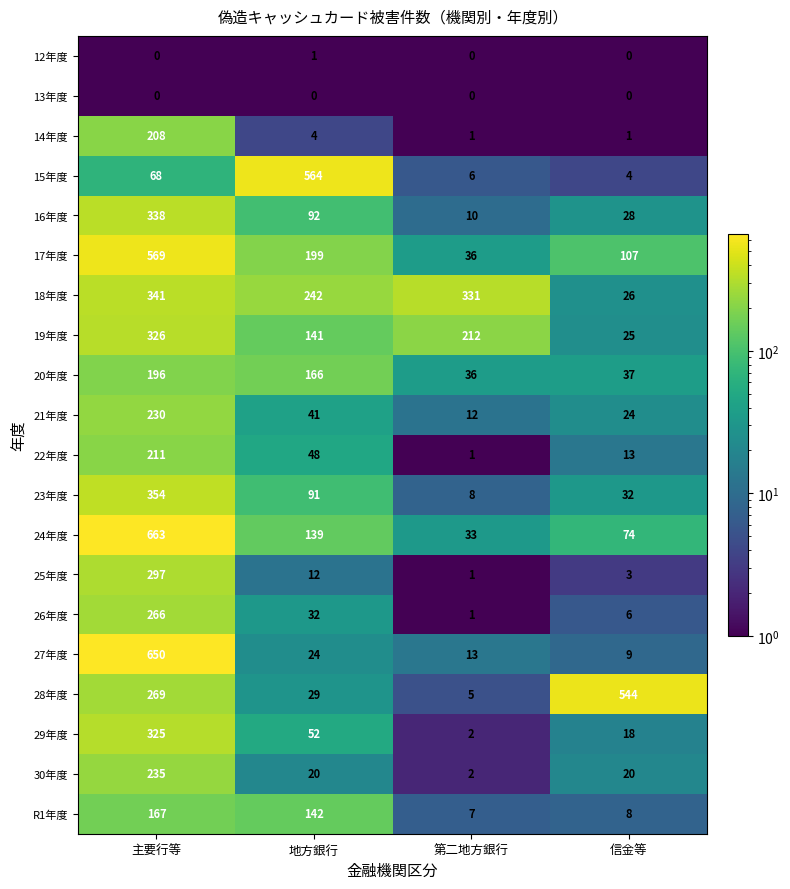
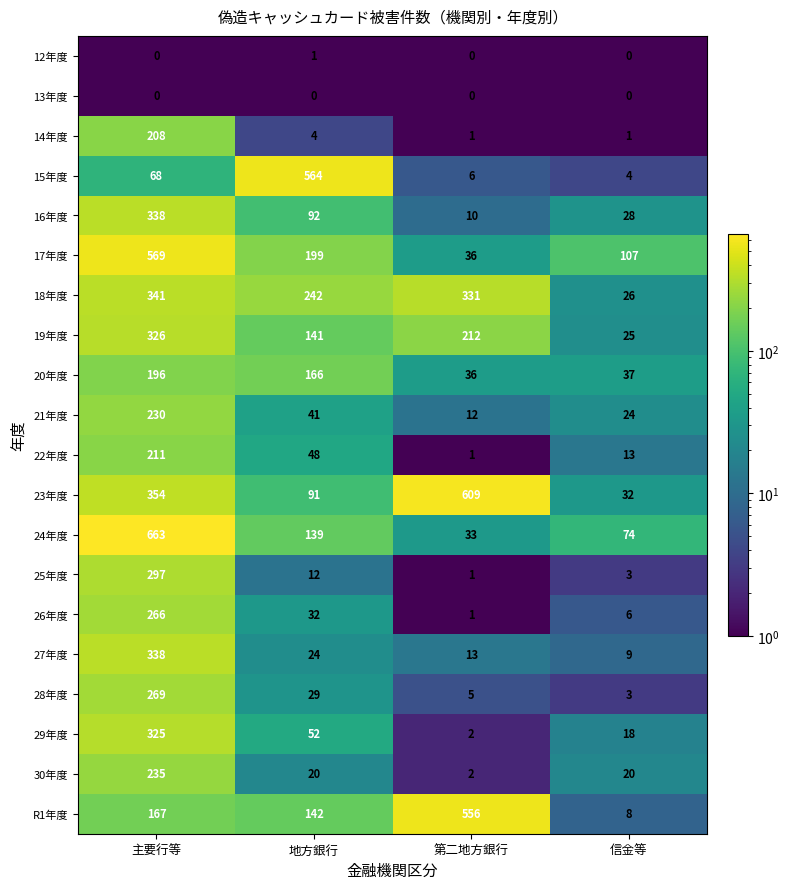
  {
    "12年度": {
      "主要行等": 0,
      "地方銀行": 1,
      "第二地方銀行": 0,
      "信金等": 0
    },
    "13年度": {
      "主要行等": 0,
      "地方銀行": 0,
      "第二地方銀行": 0,
      "信金等": 0
    },
    "14年度": {
      "主要行等": 208,
      "地方銀行": 4,
      "第二地方銀行": 1,
      "信金等": 1
    },
    "15年度": {
      "主要行等": 68,
      "地方銀行": 564,
      "第二地方銀行": 6,
      "信金等": 4
    },
    "16年度": {
      "主要行等": 338,
      "地方銀行": 92,
      "第二地方銀行": 10,
      "信金等": 28
    },
    "17年度": {
      "主要行等": 569,
      "地方銀行": 199,
      "第二地方銀行": 36,
      "信金等": 107
    },
    "18年度": {
      "主要行等": 341,
      "地方銀行": 242,
      "第二地方銀行": 331,
      "信金等": 26
    },
    "19年度": {
      "主要行等": 326,
      "地方銀行": 141,
      "第二地方銀行": 212,
      "信金等": 25
    },
    "20年度": {
      "主要行等": 196,
      "地方銀行": 166,
      "第二地方銀行": 36,
      "信金等": 37
    },
    "21年度": {
      "主要行等": 230,
      "地方銀行": 41,
      "第二地方銀行": 12,
      "信金等": 24
    },
    "22年度": {
      "主要行等": 211,
      "地方銀行": 48,
      "第二地方銀行": 1,
      "信金等": 13
    },
    "23年度": {
      "主要行等": 354,
      "地方銀行": 91,
-     "第二地方銀行": 8,
+     "第二地方銀行": 609,
      "信金等": 32
    },
    "24年度": {
      "主要行等": 663,
      "地方銀行": 139,
      "第二地方銀行": 33,
      "信金等": 74
    },
    "25年度": {
      "主要行等": 297,
      "地方銀行": 12,
      "第二地方銀行": 1,
      "信金等": 3
    },
    "26年度": {
      "主要行等": 266,
      "地方銀行": 32,
      "第二地方銀行": 1,
      "信金等": 6
    },
    "27年度": {
-     "主要行等": 650,
+     "主要行等": 338,
      "地方銀行": 24,
      "第二地方銀行": 13,
      "信金等": 9
    },
    "28年度": {
      "主要行等": 269,
      "地方銀行": 29,
      "第二地方銀行": 5,
-     "信金等": 544
+     "信金等": 3
    },
    "29年度": {
      "主要行等": 325,
      "地方銀行": 52,
      "第二地方銀行": 2,
      "信金等": 18
    },
    "30年度": {
      "主要行等": 235,
      "地方銀行": 20,
      "第二地方銀行": 2,
      "信金等": 20
    },
    "R1年度": {
      "主要行等": 167,
      "地方銀行": 142,
-     "第二地方銀行": 7,
+     "第二地方銀行": 556,
      "信金等": 8
    }
  }
